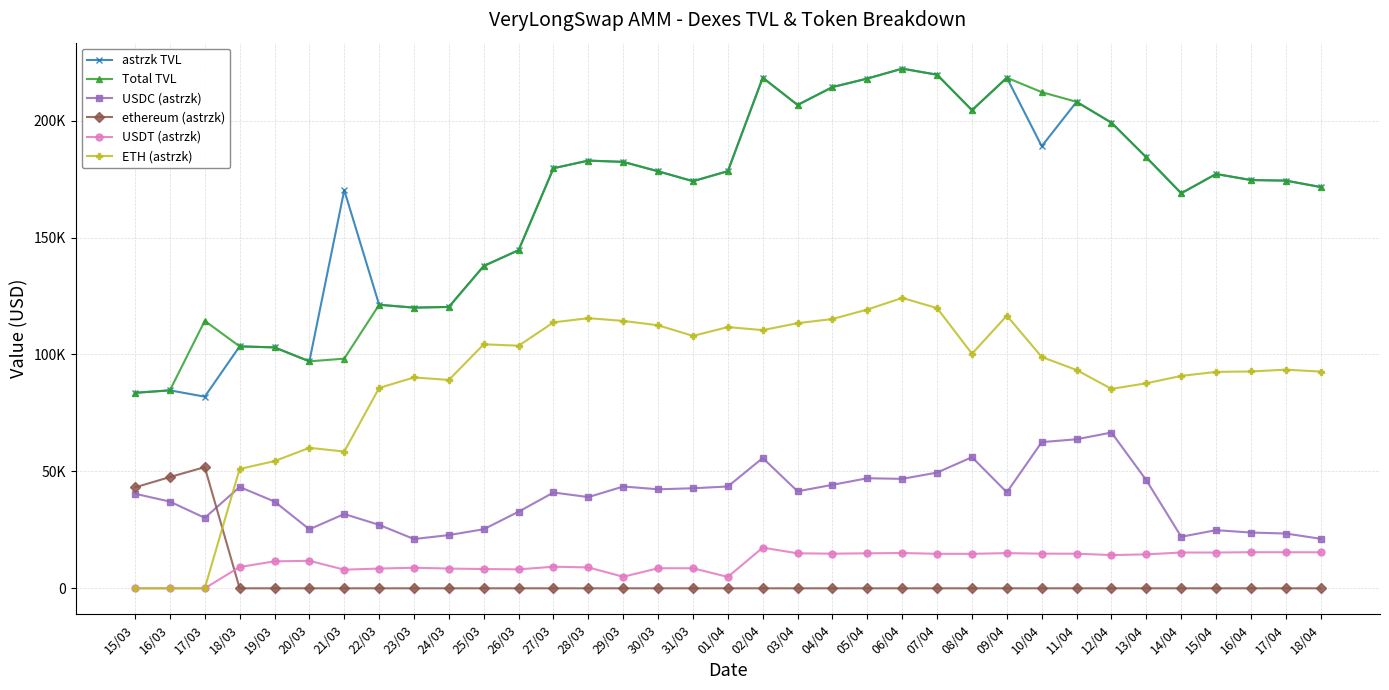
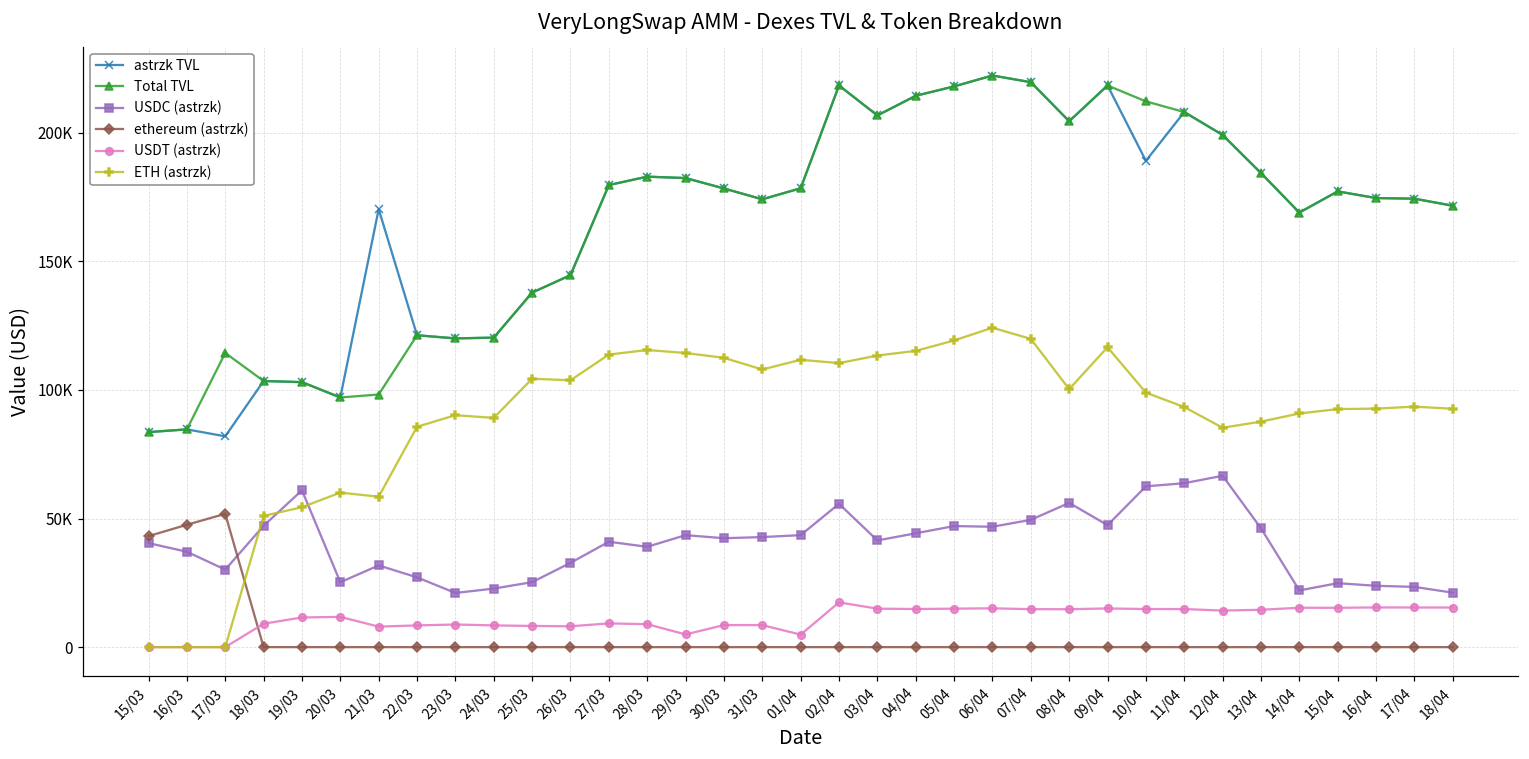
  {
    "astrzk TVL": {
      "17/03": 82000,
      "21/03": 170000,
      "10/04": 189000
    },
    "Total TVL": {
      "17/03": 114000,
      "21/03": 98000,
      "10/04": 212000
    },
    "USDC (astrzk)": {
      "15/03": 40000,
      "16/03": 37000,
      "17/03": 30000,
-     "18/03": 43000,
-     "19/03": 37000,
+     "18/03": 47000,
+     "19/03": 61000,
      "20/03": 25000,
      "21/03": 32000,
      "22/03": 27000,
      "23/03": 21000,
      "24/03": 23000,
      "25/03": 25000,
      "26/03": 33000,
      "27/03": 41000,
      "28/03": 39000,
      "29/03": 44000,
      "30/03": 42000,
      "31/03": 43000,
      "01/04": 44000,
      "02/04": 56000,
      "03/04": 41000,
      "04/04": 44000,
      "05/04": 47000,
      "06/04": 47000,
      "07/04": 49000,
      "08/04": 56000,
-     "09/04": 41000,
+     "09/04": 47000,
      "10/04": 63000,
      "11/04": 64000,
      "12/04": 67000,
      "13/04": 46000,
      "14/04": 22000,
      "15/04": 25000,
      "16/04": 24000,
      "17/04": 23000,
      "18/04": 21000
    },
    "ethereum (astrzk)": {
      "15/03": 43000,
      "16/03": 48000,
      "17/03": 52000,
      "18/03": 0,
      "19/03": 0,
      "20/03": 0,
      "21/03": 0,
      "22/03": 0,
      "23/03": 0,
      "24/03": 0,
      "25/03": 0,
      "26/03": 0,
      "27/03": 0,
      "28/03": 0,
      "29/03": 0,
      "30/03": 0,
      "31/03": 0,
      "01/04": 0,
      "02/04": 0,
      "03/04": 0,
      "04/04": 0,
      "05/04": 0,
      "06/04": 0,
      "07/04": 0,
      "08/04": 0,
      "09/04": 0,
      "10/04": 0,
      "11/04": 0,
      "12/04": 0,
      "13/04": 0,
      "14/04": 0,
      "15/04": 0,
      "16/04": 0,
      "17/04": 0,
      "18/04": 0
    },
    "USDT (astrzk)": {
      "18/03": 9000,
      "19/03": 12000,
      "20/03": 12000,
      "21/03": 8000,
      "22/03": 8000,
      "23/03": 9000,
      "24/03": 8000,
      "25/03": 8000,
      "26/03": 8000,
      "27/03": 9000,
      "28/03": 9000,
      "29/03": 5000,
      "30/03": 9000,
      "31/03": 9000,
      "01/04": 5000,
      "02/04": 17000,
      "03/04": 15000,
      "04/04": 15000,
      "05/04": 15000,
      "06/04": 15000,
      "07/04": 15000,
      "08/04": 15000,
      "09/04": 15000,
      "10/04": 15000,
      "11/04": 15000,
      "12/04": 14000,
      "13/04": 15000,
      "14/04": 15000,
      "15/04": 15000,
      "16/04": 15000,
      "17/04": 15000,
      "18/04": 15000
    },
    "ETH (astrzk)": {
      "18/03": 51000,
      "19/03": 54000,
      "20/03": 60000,
      "21/03": 58000,
      "22/03": 86000,
      "23/03": 90000,
      "24/03": 89000,
      "25/03": 104000,
      "26/03": 104000,
      "27/03": 114000,
      "28/03": 116000,
      "29/03": 114000,
      "30/03": 112000,
      "31/03": 108000,
      "01/04": 112000,
      "02/04": 110000,
      "03/04": 113000,
      "04/04": 115000,
      "05/04": 119000,
      "06/04": 124000,
      "07/04": 120000,
      "08/04": 100000,
      "09/04": 117000,
      "10/04": 99000,
      "11/04": 93000,
      "12/04": 85000,
      "13/04": 88000,
      "14/04": 91000,
      "15/04": 93000,
      "16/04": 93000,
      "17/04": 94000,
      "18/04": 93000
    }
  }
